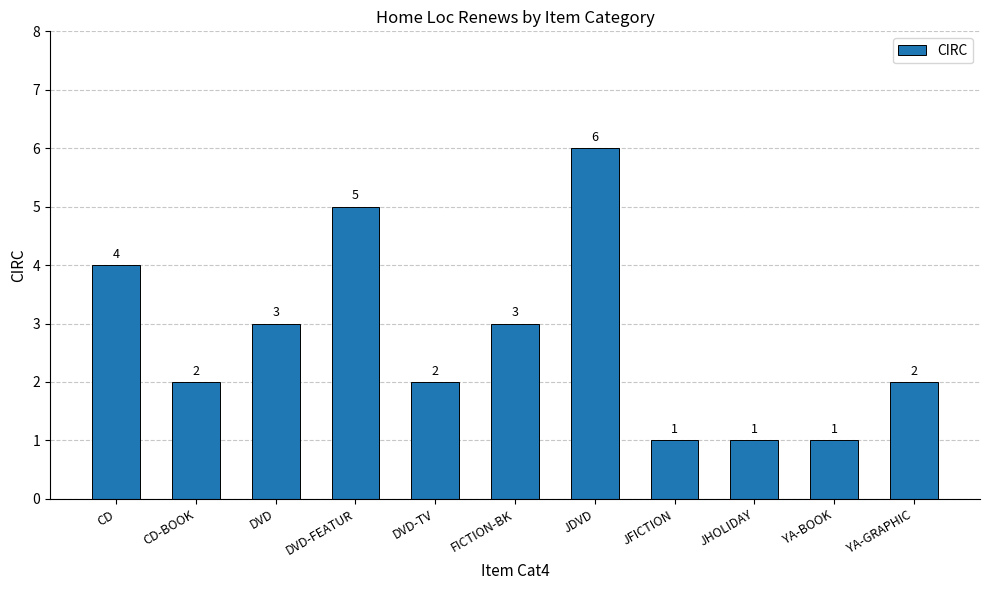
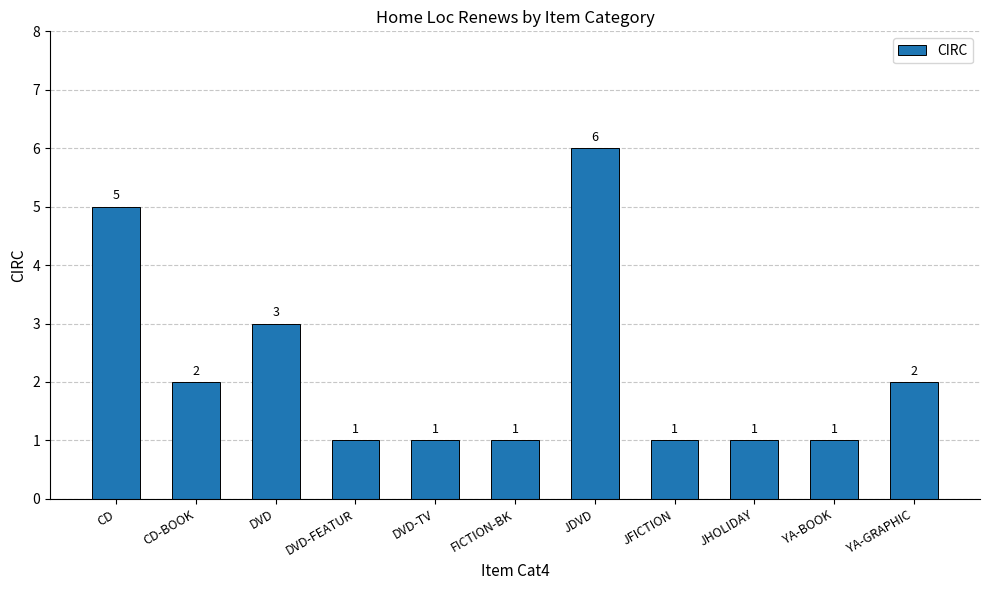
  {
-   "CD": 4,
+   "CD": 5,
    "CD-BOOK": 2,
    "DVD": 3,
-   "DVD-FEATUR": 5,
-   "DVD-TV": 2,
-   "FICTION-BK": 3,
+   "DVD-FEATUR": 1,
+   "DVD-TV": 1,
+   "FICTION-BK": 1,
    "JDVD": 6,
    "JFICTION": 1,
    "JHOLIDAY": 1,
    "YA-BOOK": 1,
    "YA-GRAPHIC": 2
  }
